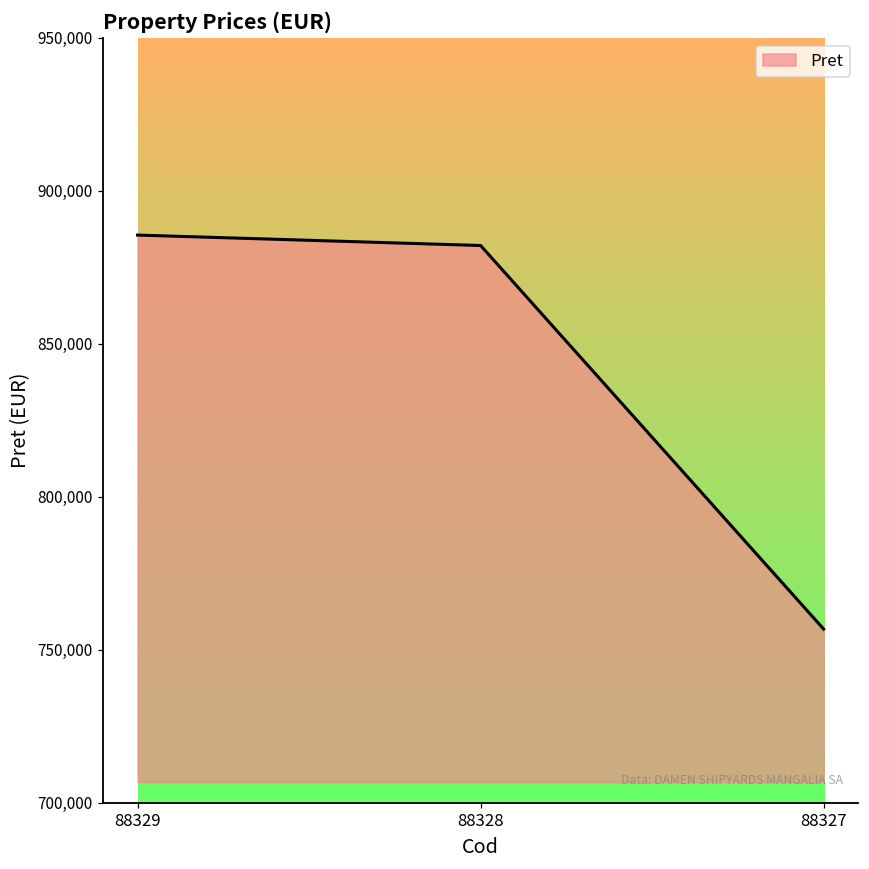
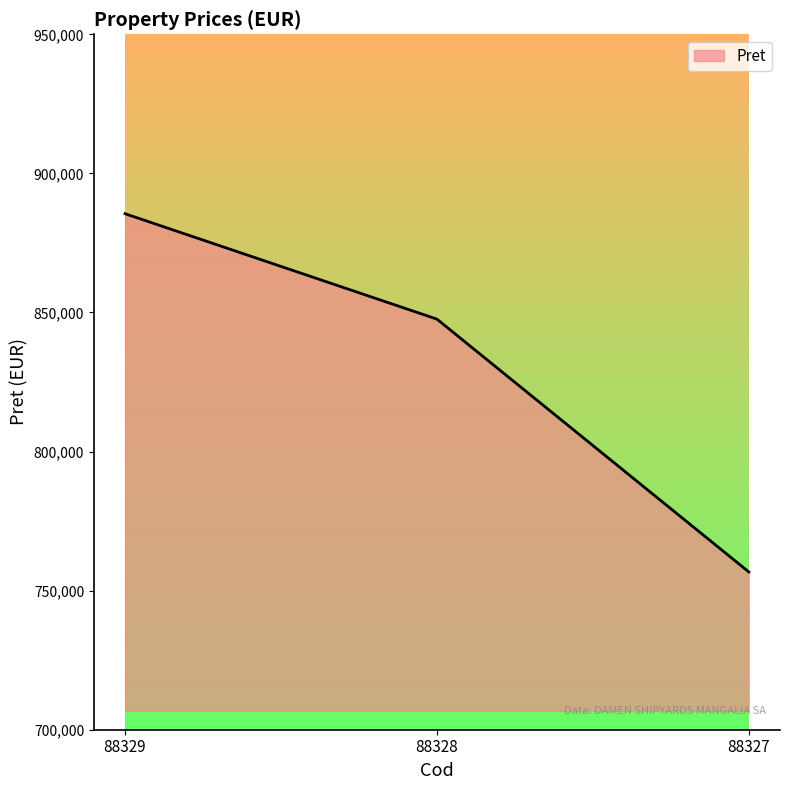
  {
    "88329": "886,000",
-   "88328": "882,000",
+   "88328": "848,000",
    "88327": "757,000"
  }
